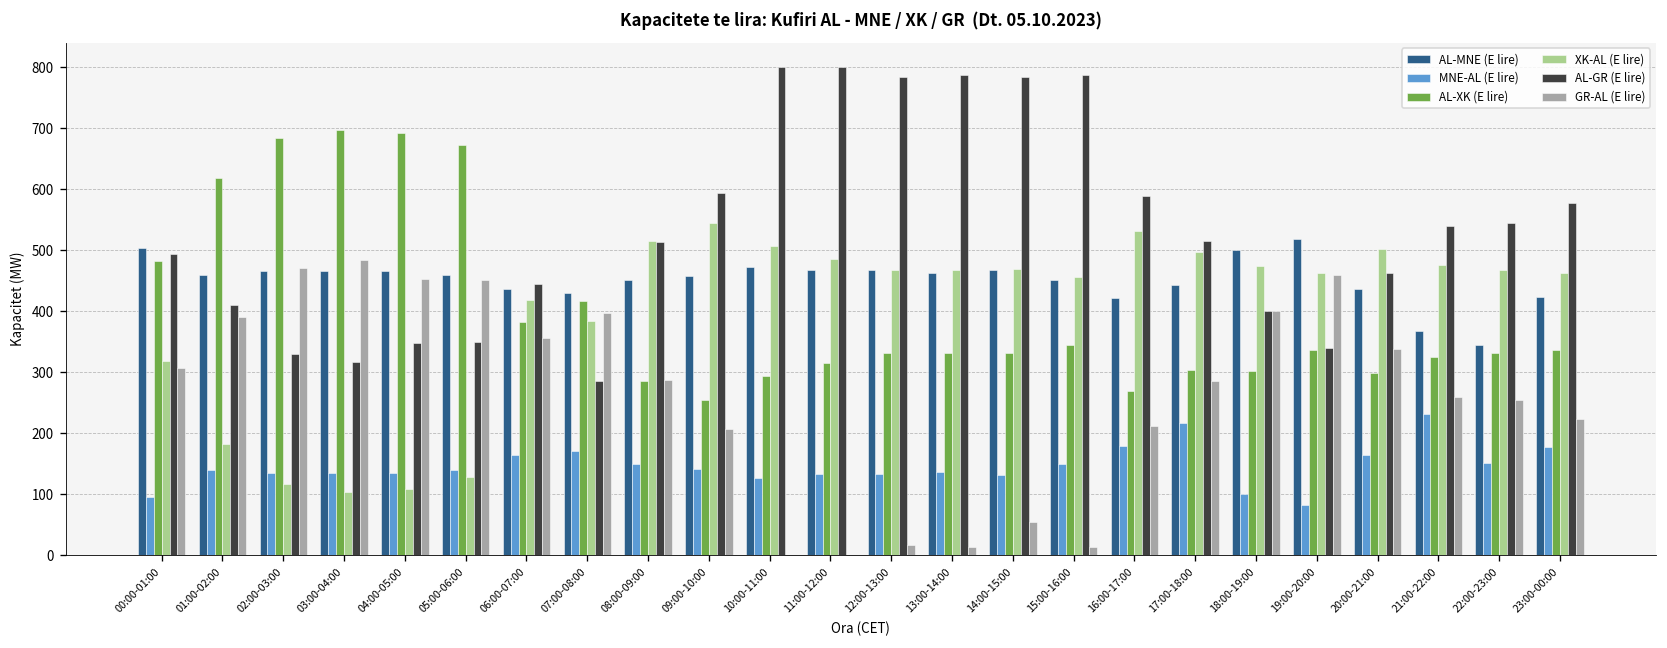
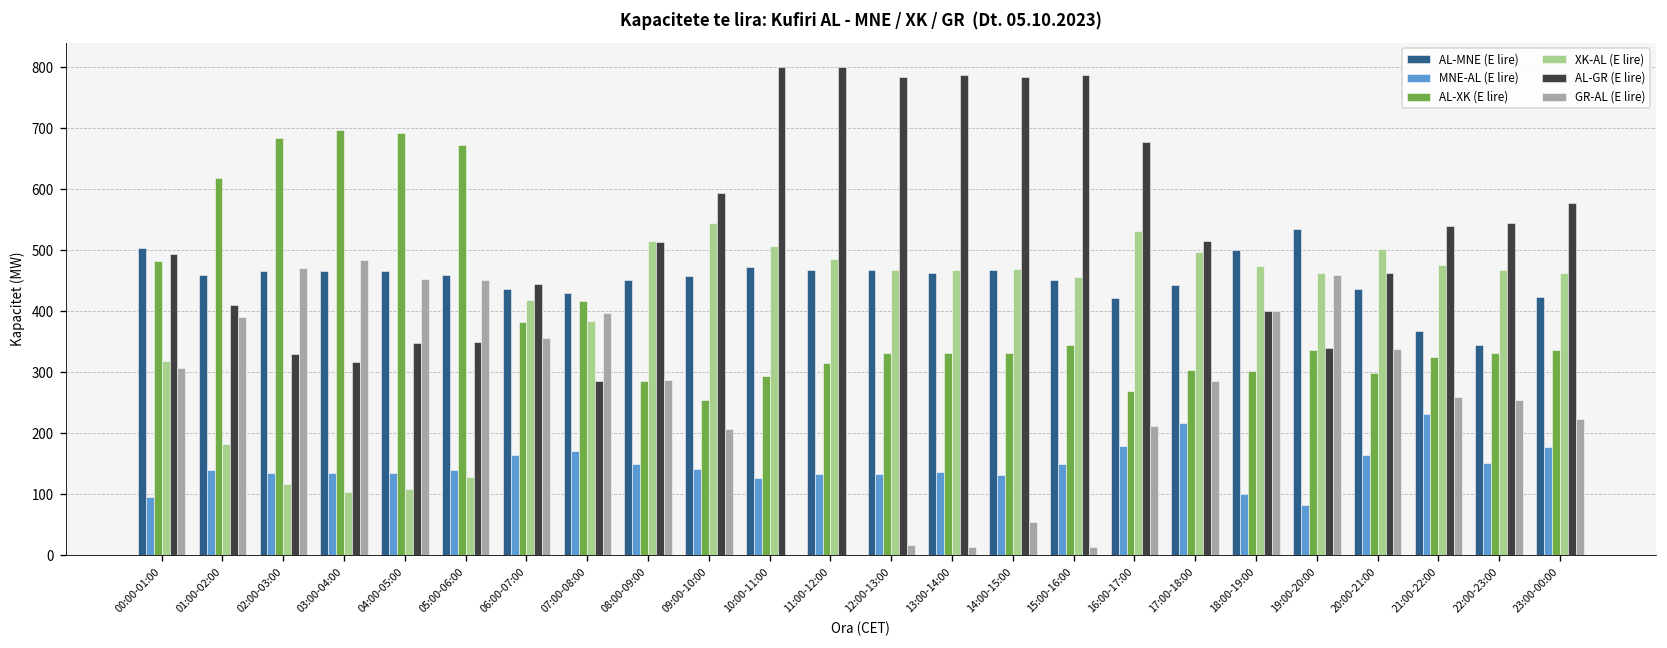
  {
    "AL-MNE (E lire)": {
      "00:00-01:00": 500,
      "01:00-02:00": 460,
      "02:00-03:00": 470,
      "03:00-04:00": 470,
      "04:00-05:00": 470,
      "05:00-06:00": 460,
      "06:00-07:00": 440,
      "07:00-08:00": 430,
      "08:00-09:00": 450,
      "09:00-10:00": 460,
      "10:00-11:00": 470,
      "11:00-12:00": 470,
      "12:00-13:00": 470,
      "13:00-14:00": 460,
      "14:00-15:00": 470,
      "15:00-16:00": 450,
      "16:00-17:00": 420,
      "17:00-18:00": 440,
      "18:00-19:00": 500,
-     "19:00-20:00": 520,
+     "19:00-20:00": 540,
      "20:00-21:00": 440,
      "21:00-22:00": 370,
      "22:00-23:00": 350,
      "23:00-00:00": 420
    },
    "MNE-AL (E lire)": {
      "00:00-01:00": 100,
      "01:00-02:00": 140,
      "02:00-03:00": 130,
      "03:00-04:00": 130,
      "04:00-05:00": 130,
      "05:00-06:00": 140,
      "06:00-07:00": 160,
      "07:00-08:00": 170,
      "08:00-09:00": 150,
      "09:00-10:00": 140,
      "10:00-11:00": 130,
      "11:00-12:00": 130,
      "12:00-13:00": 130,
      "13:00-14:00": 140,
      "14:00-15:00": 130,
      "15:00-16:00": 150,
      "16:00-17:00": 180,
      "17:00-18:00": 220,
      "18:00-19:00": 100,
      "19:00-20:00": 80,
      "20:00-21:00": 160,
      "21:00-22:00": 230,
      "22:00-23:00": 150,
      "23:00-00:00": 180
    },
    "AL-XK (E lire)": {
      "00:00-01:00": 480,
      "01:00-02:00": 620,
      "02:00-03:00": 680,
      "03:00-04:00": 700,
      "04:00-05:00": 690,
      "05:00-06:00": 670,
      "06:00-07:00": 380,
      "07:00-08:00": 420,
      "08:00-09:00": 290,
      "09:00-10:00": 260,
      "10:00-11:00": 290,
      "11:00-12:00": 320,
      "12:00-13:00": 330,
      "13:00-14:00": 330,
      "14:00-15:00": 330,
      "15:00-16:00": 340,
      "16:00-17:00": 270,
      "17:00-18:00": 300,
      "18:00-19:00": 300,
      "19:00-20:00": 340,
      "20:00-21:00": 300,
      "21:00-22:00": 330,
      "22:00-23:00": 330,
      "23:00-00:00": 340
    },
    "AL-GR (E lire)": {
      "00:00-01:00": 490,
      "01:00-02:00": 410,
      "02:00-03:00": 330,
      "03:00-04:00": 320,
      "04:00-05:00": 350,
      "05:00-06:00": 350,
      "06:00-07:00": 440,
      "07:00-08:00": 290,
      "08:00-09:00": 510,
      "09:00-10:00": 590,
      "10:00-11:00": 800,
      "11:00-12:00": 800,
      "12:00-13:00": 780,
      "13:00-14:00": 790,
      "14:00-15:00": 780,
      "15:00-16:00": 790,
-     "16:00-17:00": 590,
+     "16:00-17:00": 680,
      "17:00-18:00": 520,
      "18:00-19:00": 400,
      "19:00-20:00": 340,
      "20:00-21:00": 460,
      "21:00-22:00": 540,
      "22:00-23:00": 550,
      "23:00-00:00": 580
    }
  }
